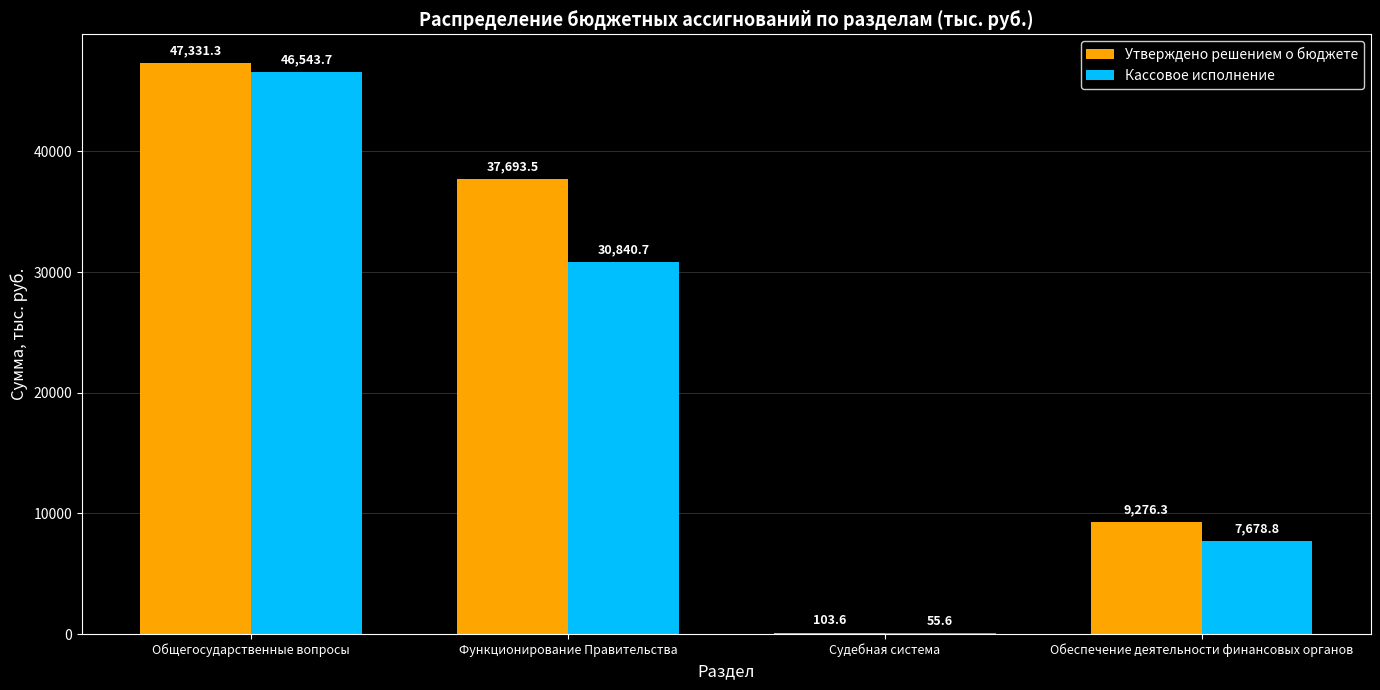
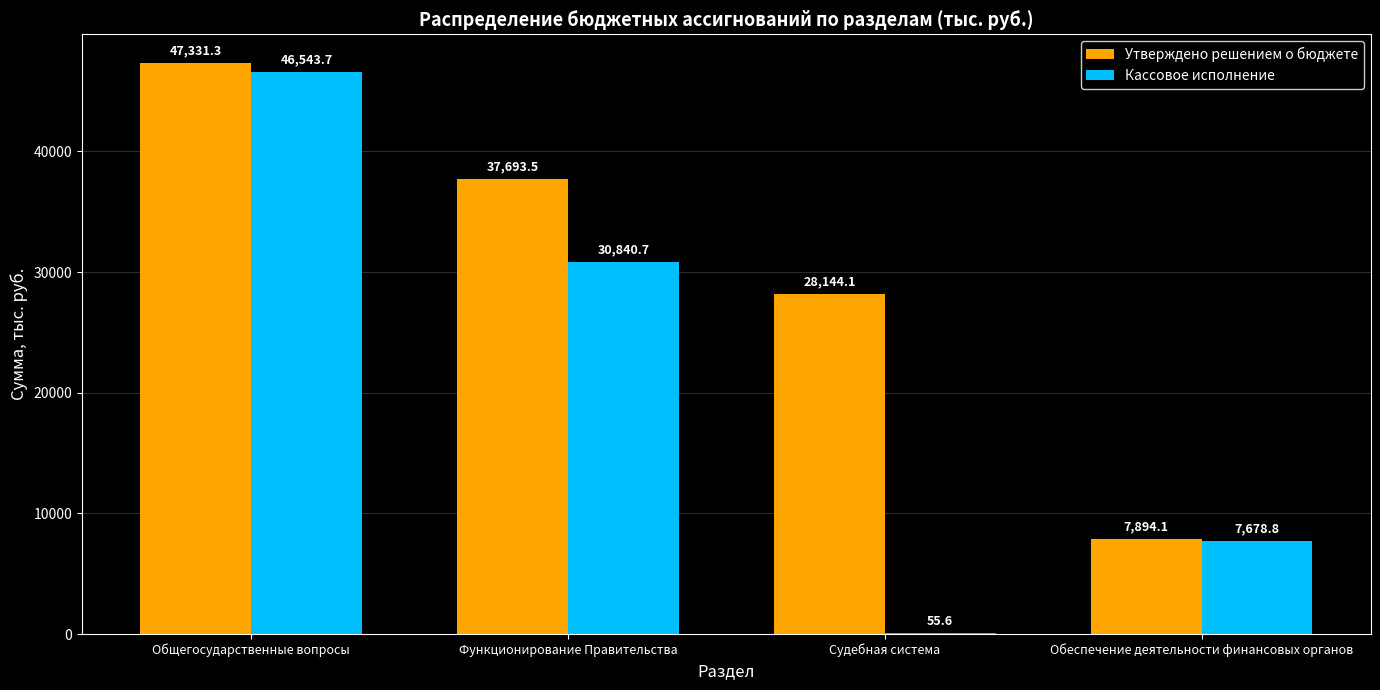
  {
    "Утверждено решением о бюджете": {
      "Общегосударственные вопросы": "47,331.3",
      "Функционирование Правительства": "37,693.5",
-     "Судебная система": "103.6",
-     "Обеспечение деятельности финансовых органов": "9,276.3"
+     "Судебная система": "28,144.1",
+     "Обеспечение деятельности финансовых органов": "7,894.1"
    },
    "Кассовое исполнение": {
      "Общегосударственные вопросы": "46,543.7",
      "Функционирование Правительства": "30,840.7",
      "Судебная система": "55.6",
      "Обеспечение деятельности финансовых органов": "7,678.8"
    }
  }
